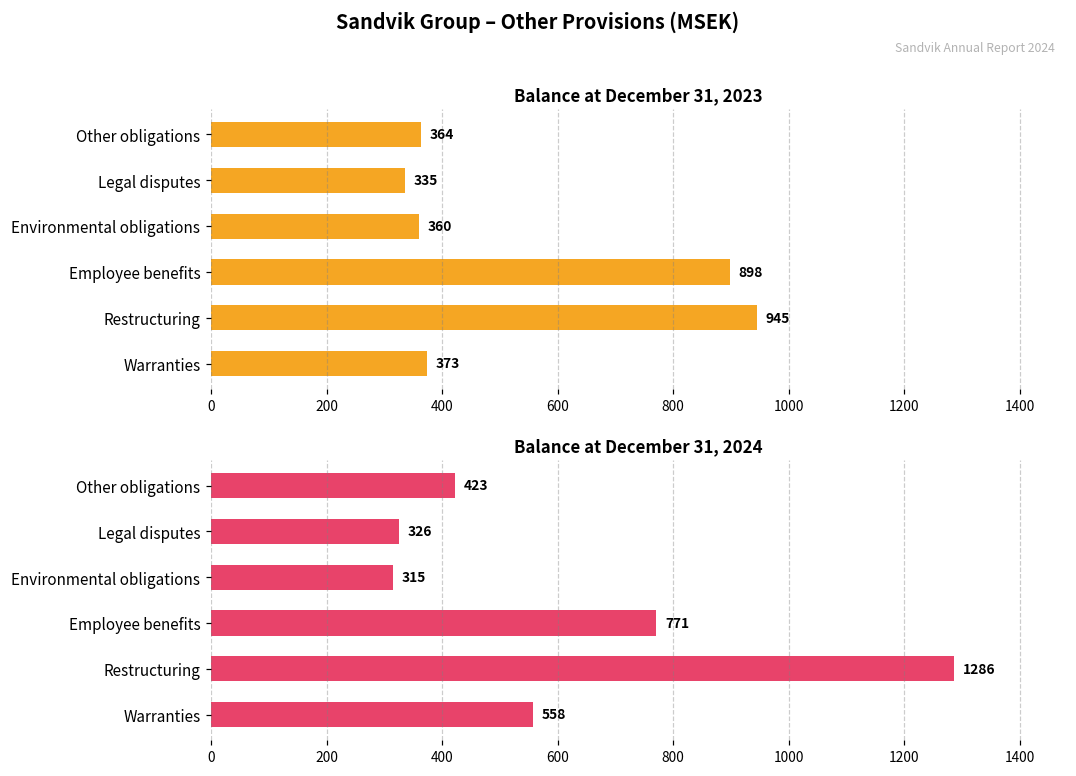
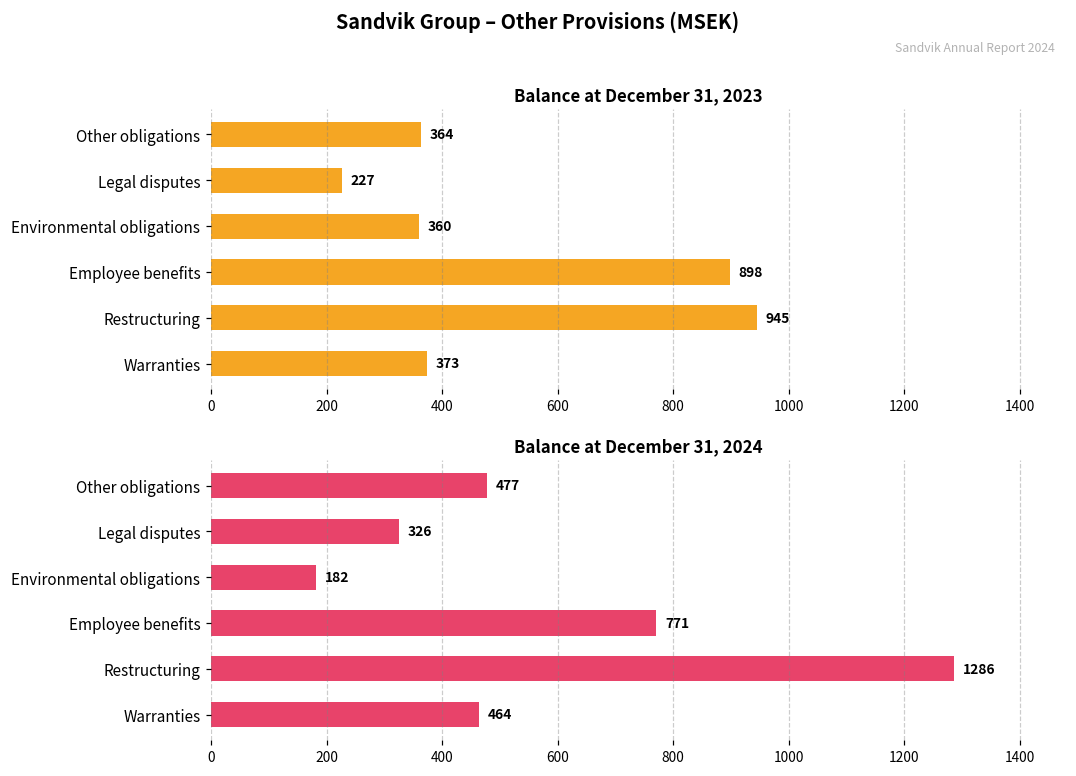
  {
    "Balance at December 31, 2023": {
      "Other obligations": 364,
-     "Legal disputes": 335,
+     "Legal disputes": 227,
      "Environmental obligations": 360,
      "Employee benefits": 898,
      "Restructuring": 945,
      "Warranties": 373
    },
    "Balance at December 31, 2024": {
-     "Other obligations": 423,
+     "Other obligations": 477,
      "Legal disputes": 326,
-     "Environmental obligations": 315,
+     "Environmental obligations": 182,
      "Employee benefits": 771,
      "Restructuring": 1286,
-     "Warranties": 558
+     "Warranties": 464
    }
  }
